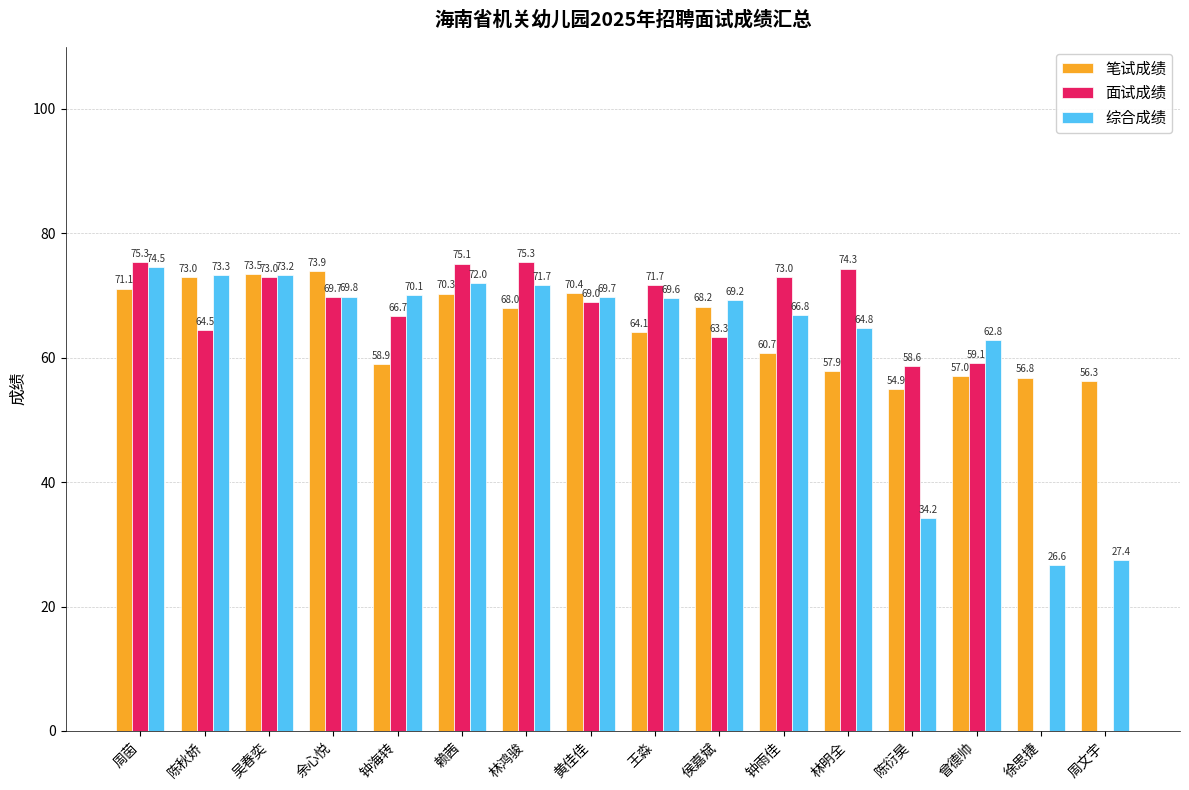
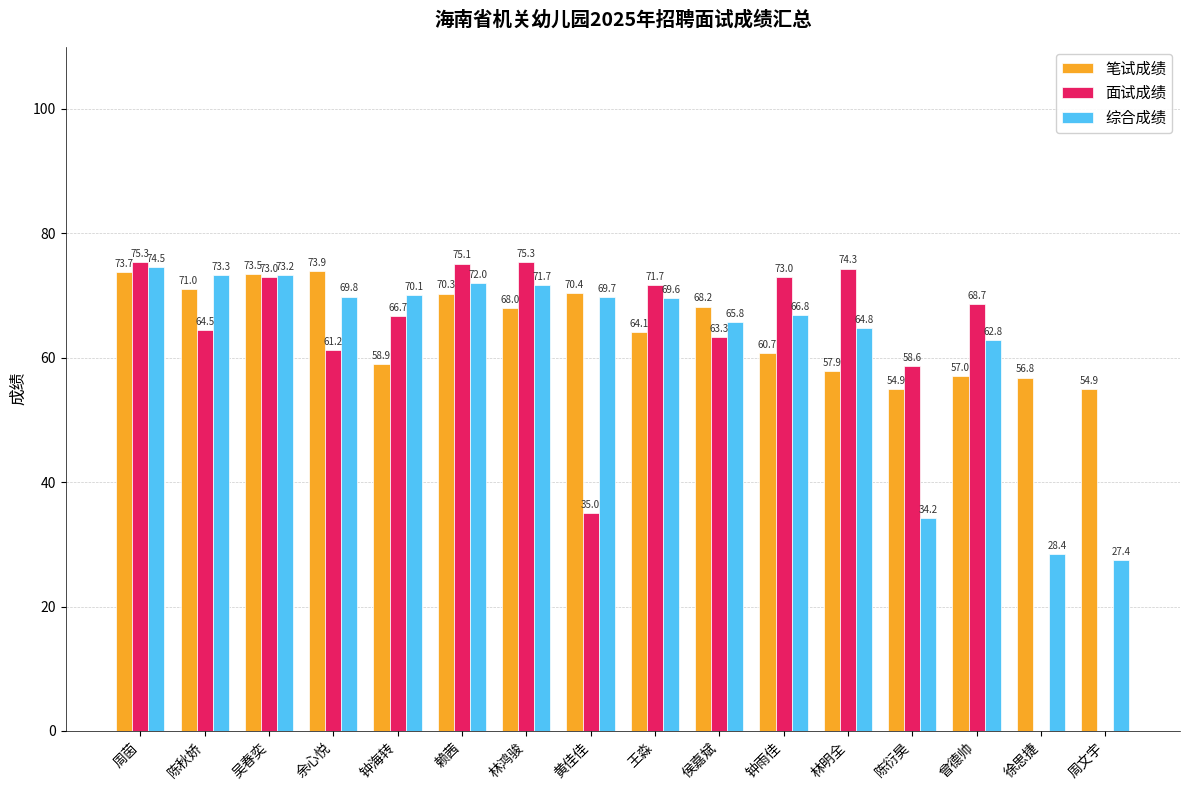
  {
    "笔试成绩": {
-     "周茵": 71.1,
-     "陈秋娇": 73.0,
+     "周茵": 73.7,
+     "陈秋娇": 71.0,
      "吴春奕": 73.5,
      "余心悦": 73.9,
      "钟海转": 58.9,
      "赖茜": 70.3,
      "林鸿骏": 68.0,
      "黄佳佳": 70.4,
      "王淼": 64.1,
      "侯嘉斌": 68.2,
      "钟雨佳": 60.7,
      "林明全": 57.9,
      "陈衍昊": 54.9,
      "曾德帅": 57.0,
      "徐思捷": 56.8,
-     "周文宇": 56.3
+     "周文宇": 54.9
    },
    "面试成绩": {
      "周茵": 75.3,
      "陈秋娇": 64.5,
      "吴春奕": 73.0,
-     "余心悦": 69.7,
+     "余心悦": 61.2,
      "钟海转": 66.7,
      "赖茜": 75.1,
      "林鸿骏": 75.3,
-     "黄佳佳": 69.0,
+     "黄佳佳": 35.0,
      "王淼": 71.7,
      "侯嘉斌": 63.3,
      "钟雨佳": 73.0,
      "林明全": 74.3,
      "陈衍昊": 58.6,
-     "曾德帅": 59.1
+     "曾德帅": 68.7
    },
    "综合成绩": {
      "周茵": 74.5,
      "陈秋娇": 73.3,
      "吴春奕": 73.2,
      "余心悦": 69.8,
      "钟海转": 70.1,
      "赖茜": 72.0,
      "林鸿骏": 71.7,
      "黄佳佳": 69.7,
      "王淼": 69.6,
-     "侯嘉斌": 69.2,
+     "侯嘉斌": 65.8,
      "钟雨佳": 66.8,
      "林明全": 64.8,
      "陈衍昊": 34.2,
      "曾德帅": 62.8,
-     "徐思捷": 26.6,
+     "徐思捷": 28.4,
      "周文宇": 27.4
    }
  }
